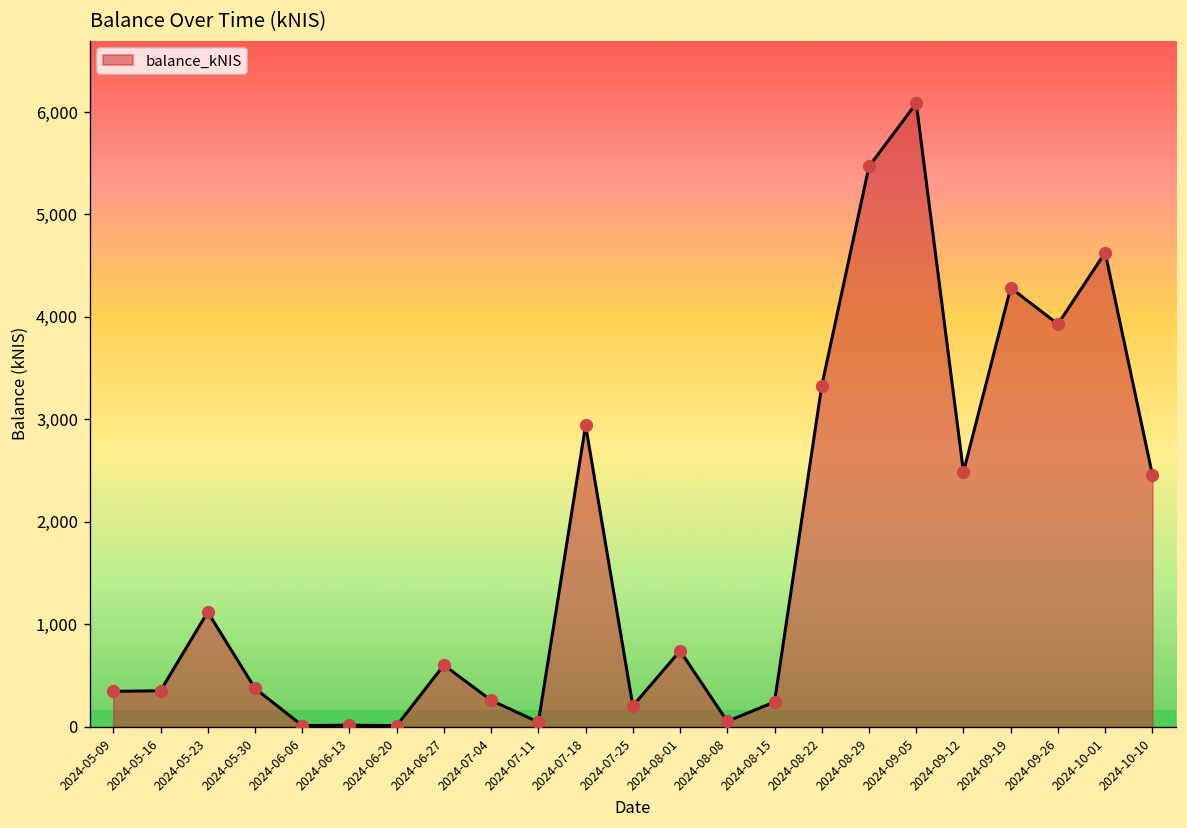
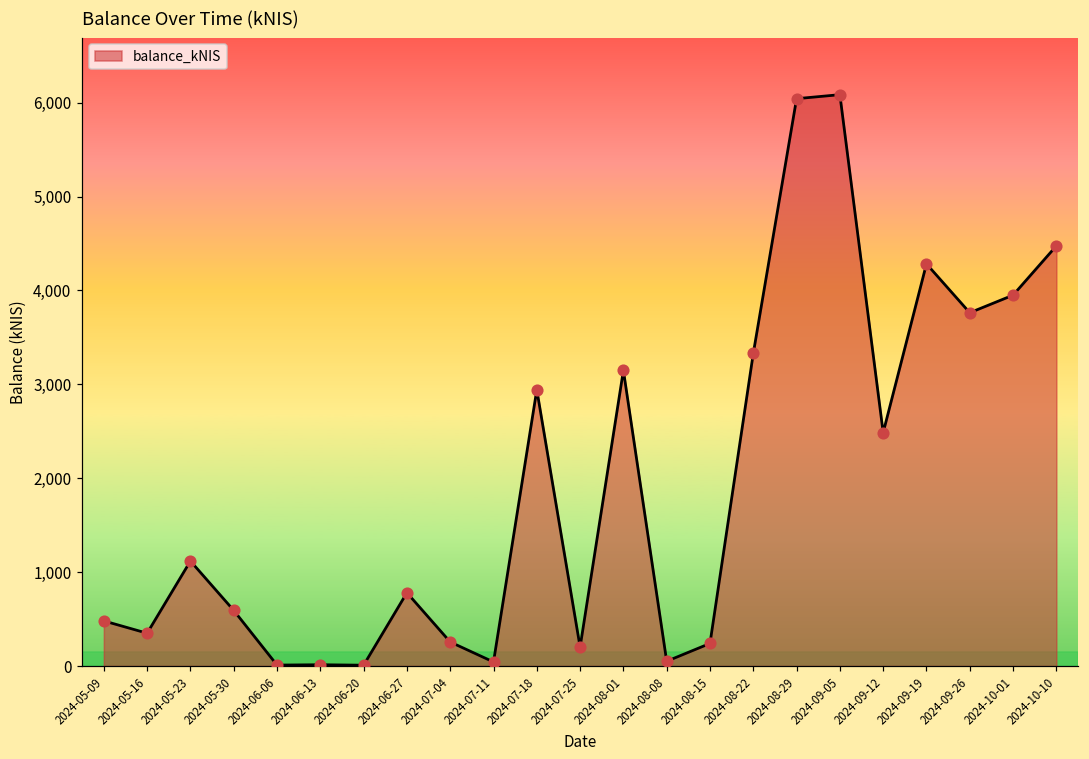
  {
-   "2024-05-09": "300",
+   "2024-05-09": "500",
    "2024-05-16": "300",
    "2024-05-23": "1,100",
-   "2024-05-30": "400",
-   "2024-06-27": "600",
+   "2024-05-30": "600",
+   "2024-06-27": "800",
    "2024-07-04": "300",
    "2024-07-18": "2,900",
    "2024-07-25": "200",
-   "2024-08-01": "700",
+   "2024-08-01": "3,100",
    "2024-08-15": "200",
    "2024-08-22": "3,300",
-   "2024-08-29": "5,500",
+   "2024-08-29": "6,000",
    "2024-09-05": "6,100",
    "2024-09-12": "2,500",
    "2024-09-19": "4,300",
-   "2024-09-26": "3,900",
-   "2024-10-01": "4,600",
-   "2024-10-10": "2,500"
+   "2024-09-26": "3,800",
+   "2024-10-01": "3,900",
+   "2024-10-10": "4,500"
  }
